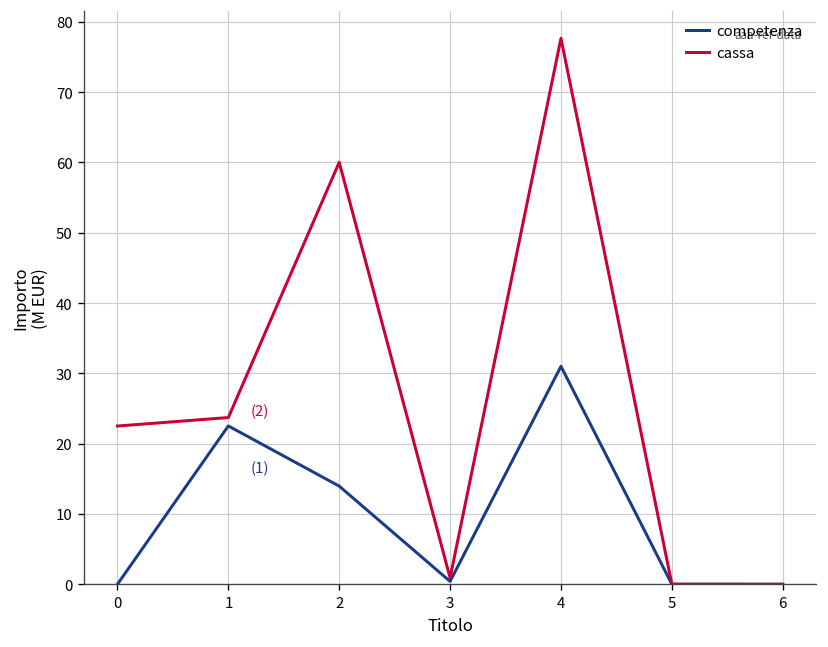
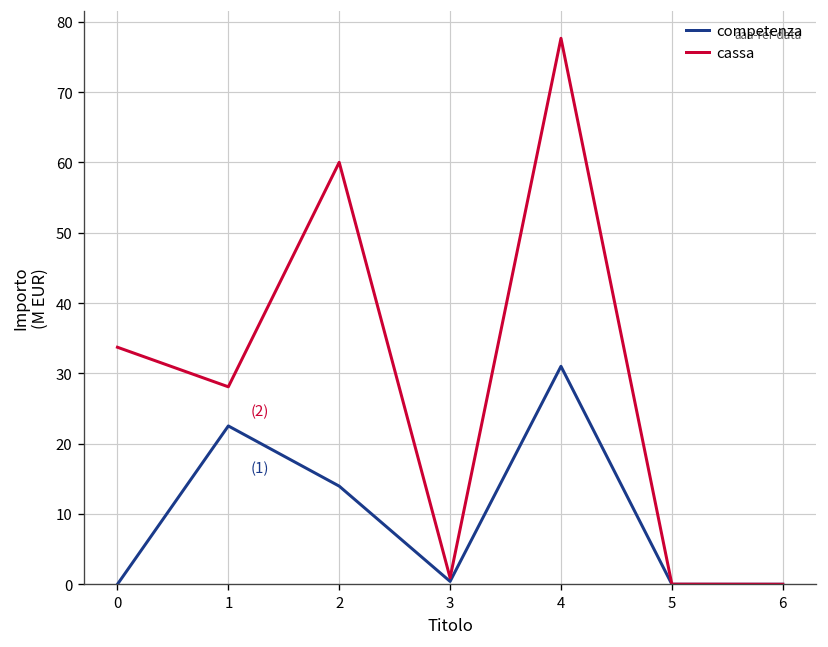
  {
    "competenza": {
      "0": 0,
      "1": 23,
      "2": 14,
      "3": 0,
      "4": 31
    },
    "cassa": {
-     "0": 23,
-     "1": 24,
+     "0": 34,
+     "1": 28,
      "2": 60,
      "3": 1,
      "4": 78
    }
  }
